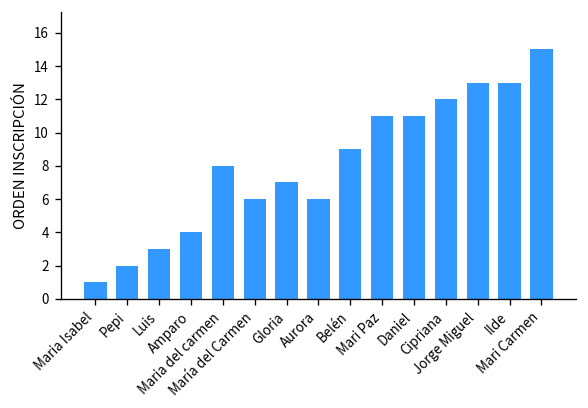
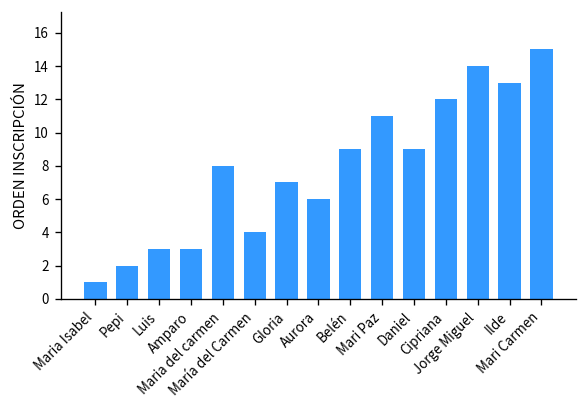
  {
    "Maria Isabel": 1,
    "Pepi": 2,
    "Luis": 3,
-   "Amparo": 4,
+   "Amparo": 3,
    "Maria del carmen": 8,
-   "María del Carmen": 6,
+   "María del Carmen": 4,
    "Gloria": 7,
    "Aurora": 6,
    "Belén": 9,
    "Mari Paz": 11,
-   "Daniel": 11,
+   "Daniel": 9,
    "Cipriana": 12,
-   "Jorge Miguel": 13,
+   "Jorge Miguel": 14,
    "Ilde": 13,
    "Mari Carmen": 15
  }
